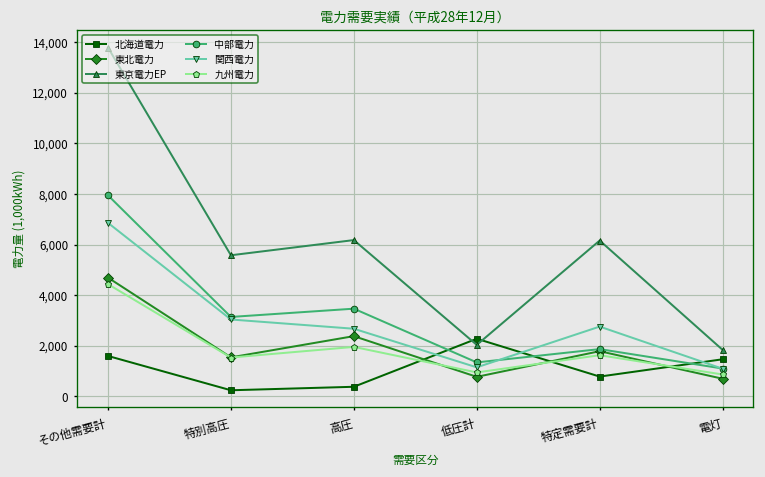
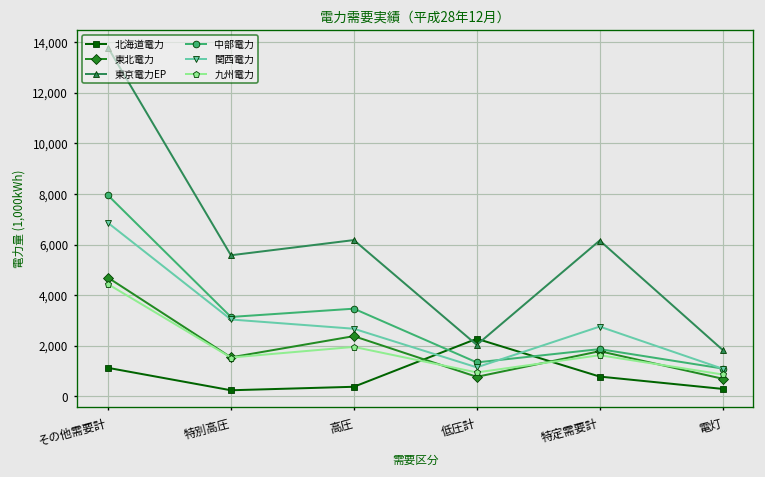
  {
    "北海道電力": {
-     "その他需要計": "1,600",
+     "その他需要計": "1,100",
      "特別高圧": "200",
      "高圧": "400",
      "低圧計": "2,300",
      "特定需要計": "800",
-     "電灯": "1,500"
+     "電灯": "300"
    }
  }
